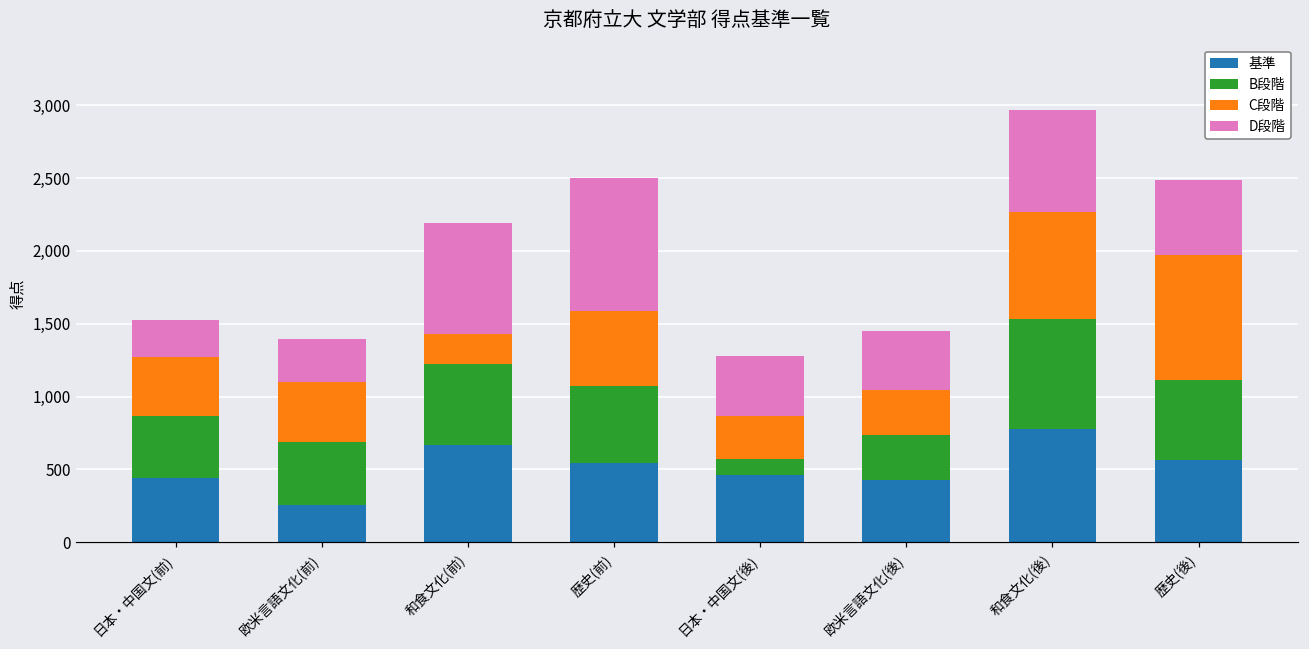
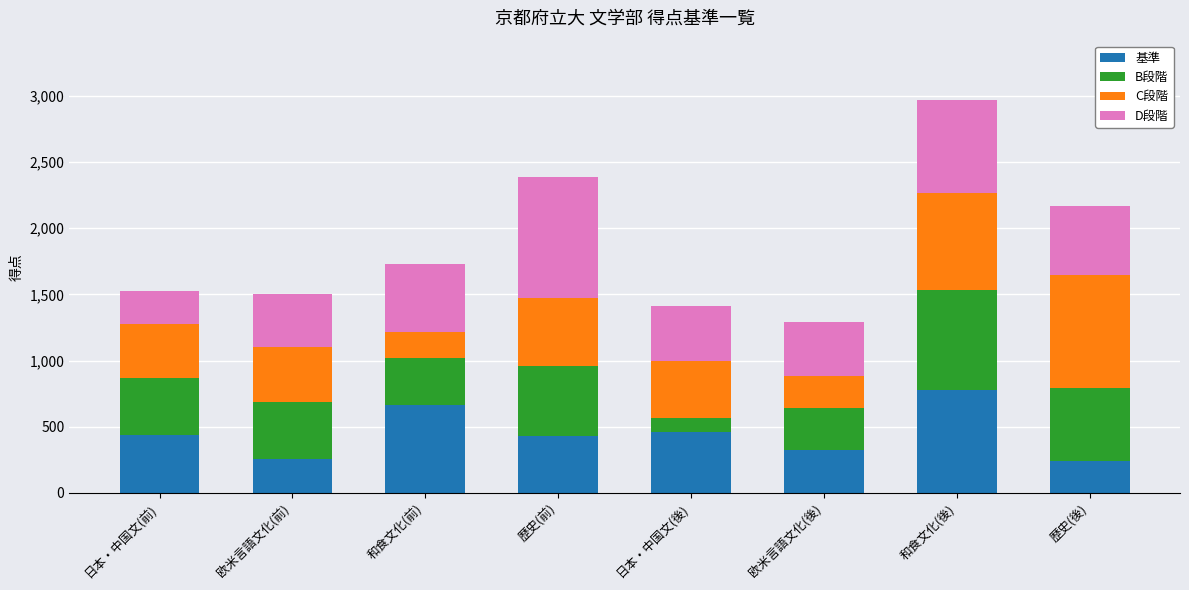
  {
    "基準": {
      "日本・中国文(前)": 440,
      "欧米言語文化(前)": 260,
      "和食文化(前)": 670,
-     "歴史(前)": 550,
+     "歴史(前)": 430,
      "日本・中国文(後)": 460,
-     "欧米言語文化(後)": 420,
+     "欧米言語文化(後)": 330,
      "和食文化(後)": 780,
-     "歴史(後)": 570
+     "歴史(後)": 240
    },
    "B段階": {
      "日本・中国文(前)": 430,
      "欧米言語文化(前)": 430,
-     "和食文化(前)": 560,
+     "和食文化(前)": 350,
      "歴史(前)": 530,
      "日本・中国文(後)": 110,
      "欧米言語文化(後)": 320,
      "和食文化(後)": 760,
      "歴史(後)": 550
    },
    "C段階": {
      "日本・中国文(前)": 410,
      "欧米言語文化(前)": 420,
      "和食文化(前)": 200,
      "歴史(前)": 520,
-     "日本・中国文(後)": 300,
-     "欧米言語文化(後)": 310,
+     "日本・中国文(後)": 430,
+     "欧米言語文化(後)": 240,
      "和食文化(後)": 730,
      "歴史(後)": 850
    },
    "D段階": {
      "日本・中国文(前)": 250,
-     "欧米言語文化(前)": 300,
-     "和食文化(前)": 770,
+     "欧米言語文化(前)": 400,
+     "和食文化(前)": 520,
      "歴史(前)": 910,
      "日本・中国文(後)": 420,
      "欧米言語文化(後)": 410,
      "和食文化(後)": 710,
      "歴史(後)": 520
    }
  }
